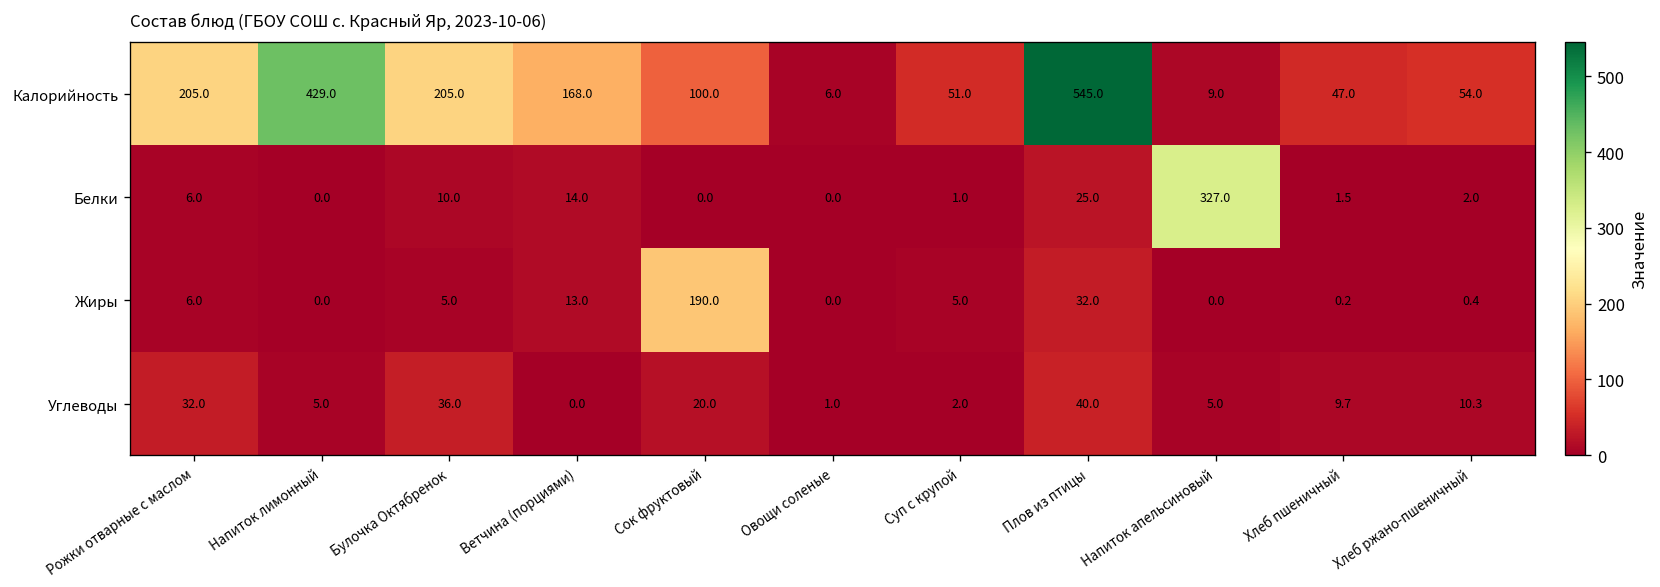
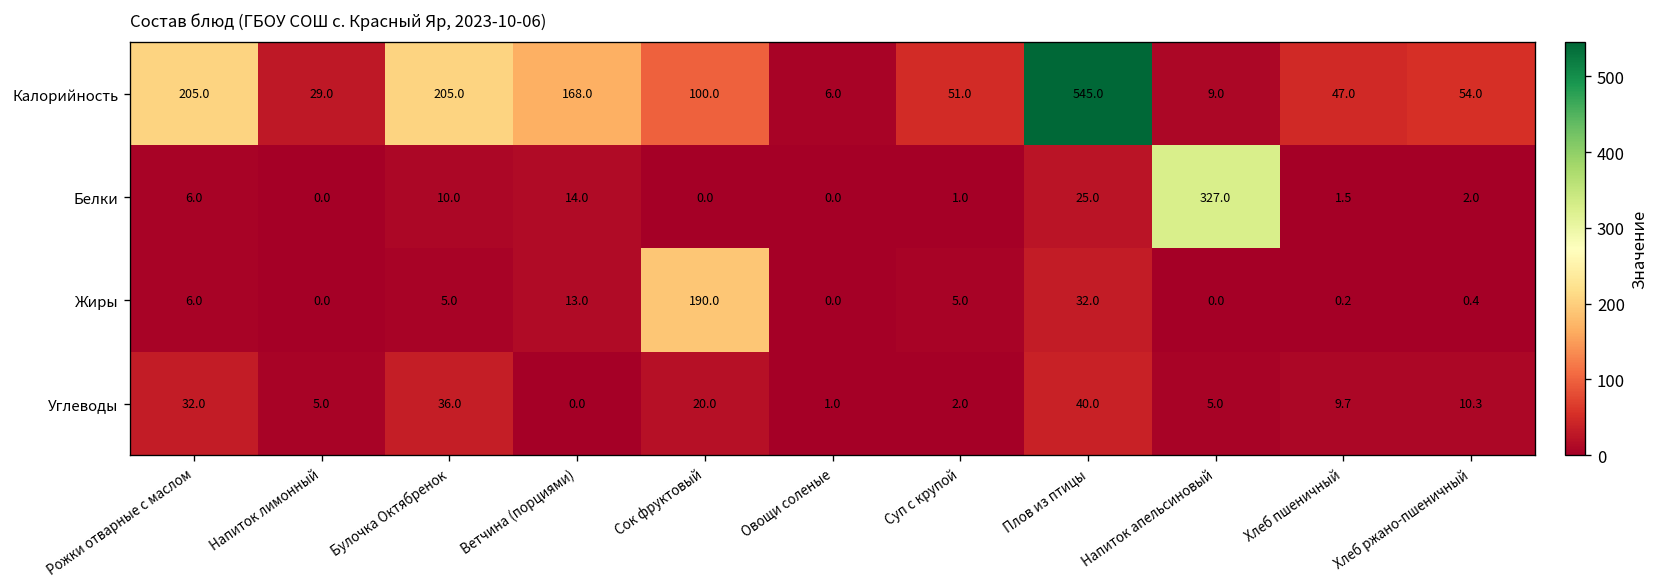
  {
    "Калорийность": {
      "Рожки отварные с маслом": 205.0,
-     "Напиток лимонный": 429.0,
+     "Напиток лимонный": 29.0,
      "Булочка Октябренок": 205.0,
      "Ветчина (порциями)": 168.0,
      "Сок фруктовый": 100.0,
      "Овощи соленые": 6.0,
      "Суп с крупой": 51.0,
      "Плов из птицы": 545.0,
      "Напиток апельсиновый": 9.0,
      "Хлеб пшеничный": 47.0,
      "Хлеб ржано-пшеничный": 54.0
    },
    "Белки": {
      "Рожки отварные с маслом": 6.0,
      "Напиток лимонный": 0.0,
      "Булочка Октябренок": 10.0,
      "Ветчина (порциями)": 14.0,
      "Сок фруктовый": 0.0,
      "Овощи соленые": 0.0,
      "Суп с крупой": 1.0,
      "Плов из птицы": 25.0,
      "Напиток апельсиновый": 327.0,
      "Хлеб пшеничный": 1.5,
      "Хлеб ржано-пшеничный": 2.0
    },
    "Жиры": {
      "Рожки отварные с маслом": 6.0,
      "Напиток лимонный": 0.0,
      "Булочка Октябренок": 5.0,
      "Ветчина (порциями)": 13.0,
      "Сок фруктовый": 190.0,
      "Овощи соленые": 0.0,
      "Суп с крупой": 5.0,
      "Плов из птицы": 32.0,
      "Напиток апельсиновый": 0.0,
      "Хлеб пшеничный": 0.2,
      "Хлеб ржано-пшеничный": 0.4
    },
    "Углеводы": {
      "Рожки отварные с маслом": 32.0,
      "Напиток лимонный": 5.0,
      "Булочка Октябренок": 36.0,
      "Ветчина (порциями)": 0.0,
      "Сок фруктовый": 20.0,
      "Овощи соленые": 1.0,
      "Суп с крупой": 2.0,
      "Плов из птицы": 40.0,
      "Напиток апельсиновый": 5.0,
      "Хлеб пшеничный": 9.7,
      "Хлеб ржано-пшеничный": 10.3
    }
  }
